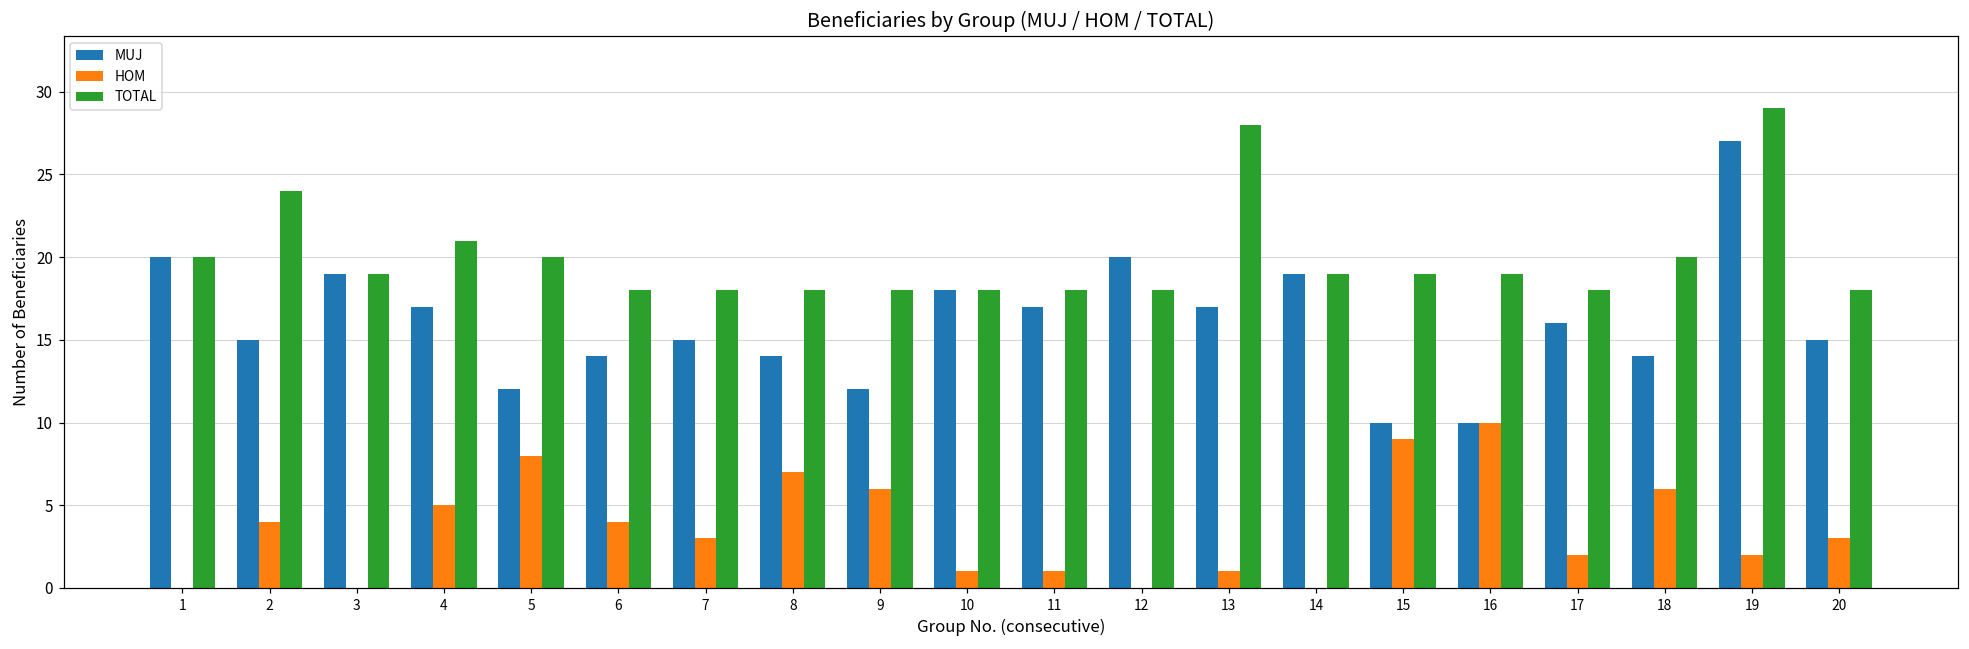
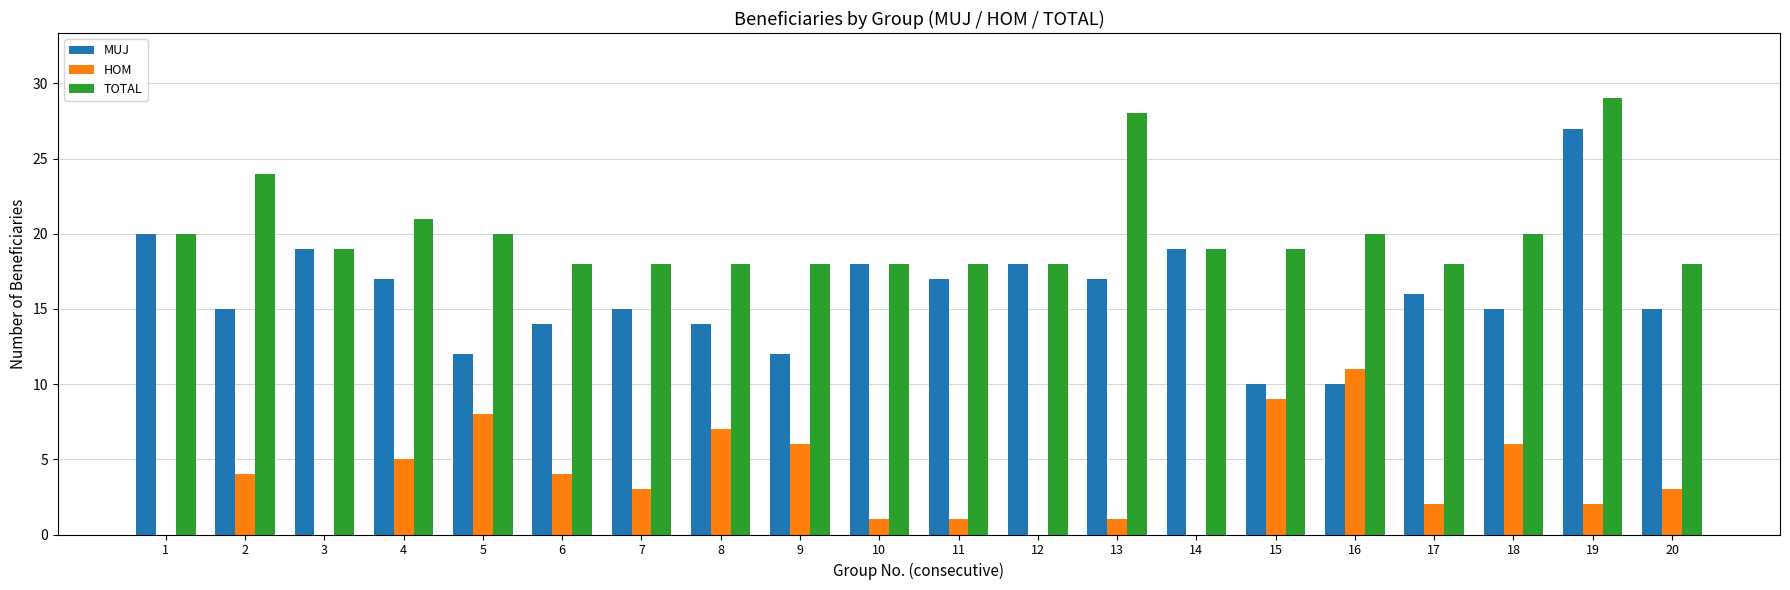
  {
    "MUJ": {
      "1": 20,
      "2": 15,
      "3": 19,
      "4": 17,
      "5": 12,
      "6": 14,
      "7": 15,
      "8": 14,
      "9": 12,
      "10": 18,
      "11": 17,
-     "12": 20,
+     "12": 18,
      "13": 17,
      "14": 19,
      "15": 10,
      "16": 10,
      "17": 16,
-     "18": 14,
+     "18": 15,
      "19": 27,
      "20": 15
    },
    "HOM": {
      "1": 0,
      "2": 4,
      "3": 0,
      "4": 5,
      "5": 8,
      "6": 4,
      "7": 3,
      "8": 7,
      "9": 6,
      "10": 1,
      "11": 1,
      "12": 0,
      "13": 1,
      "14": 0,
      "15": 9,
-     "16": 10,
+     "16": 11,
      "17": 2,
      "18": 6,
      "19": 2,
      "20": 3
    },
    "TOTAL": {
      "1": 20,
      "2": 24,
      "3": 19,
      "4": 21,
      "5": 20,
      "6": 18,
      "7": 18,
      "8": 18,
      "9": 18,
      "10": 18,
      "11": 18,
      "12": 18,
      "13": 28,
      "14": 19,
      "15": 19,
-     "16": 19,
+     "16": 20,
      "17": 18,
      "18": 20,
      "19": 29,
      "20": 18
    }
  }
